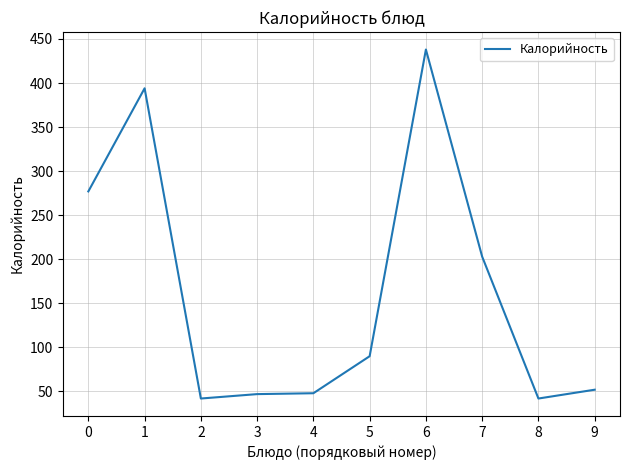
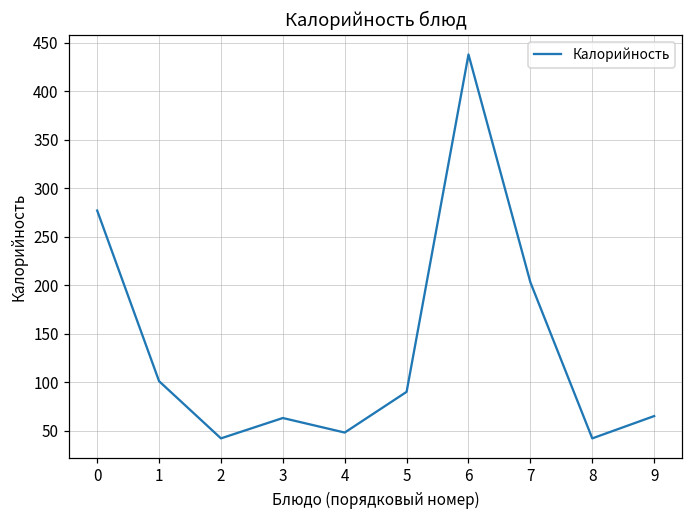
  {
    "0": 280,
-   "1": 390,
+   "1": 100,
    "2": 40,
-   "3": 50,
+   "3": 60,
    "4": 50,
    "5": 90,
    "6": 440,
    "7": 200,
    "8": 40,
-   "9": 50
+   "9": 70
  }
